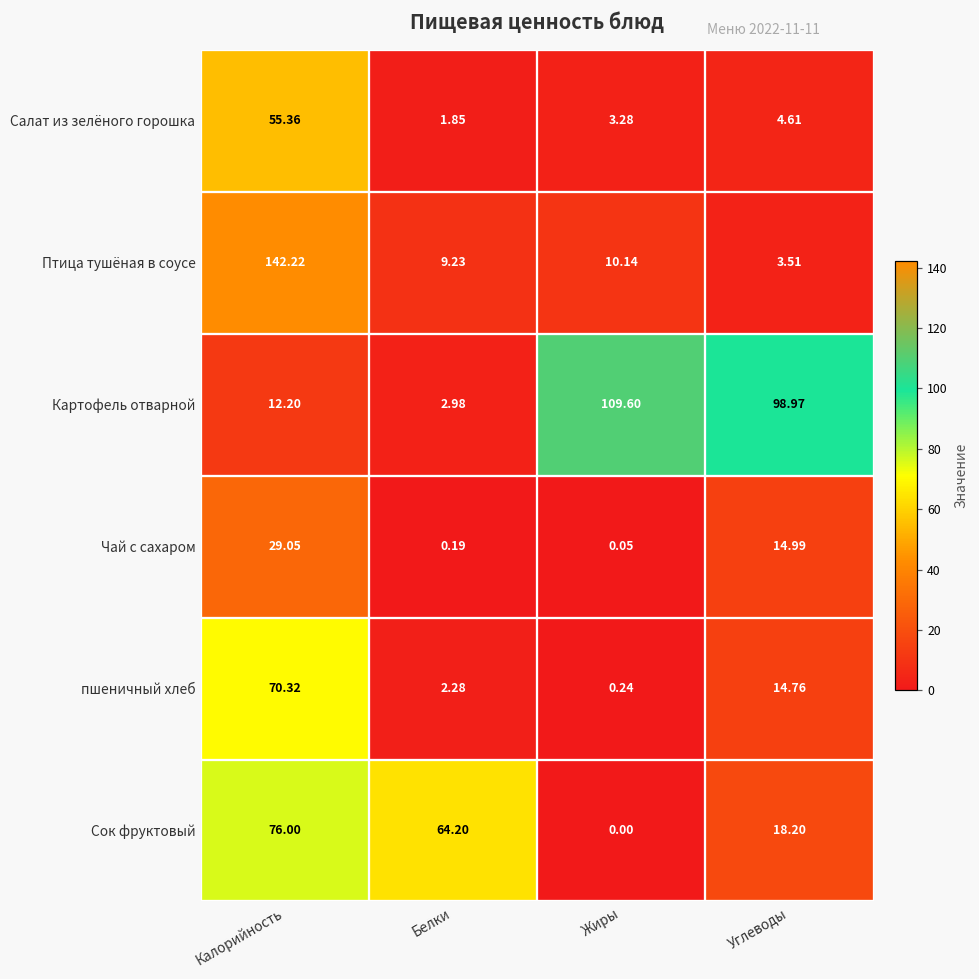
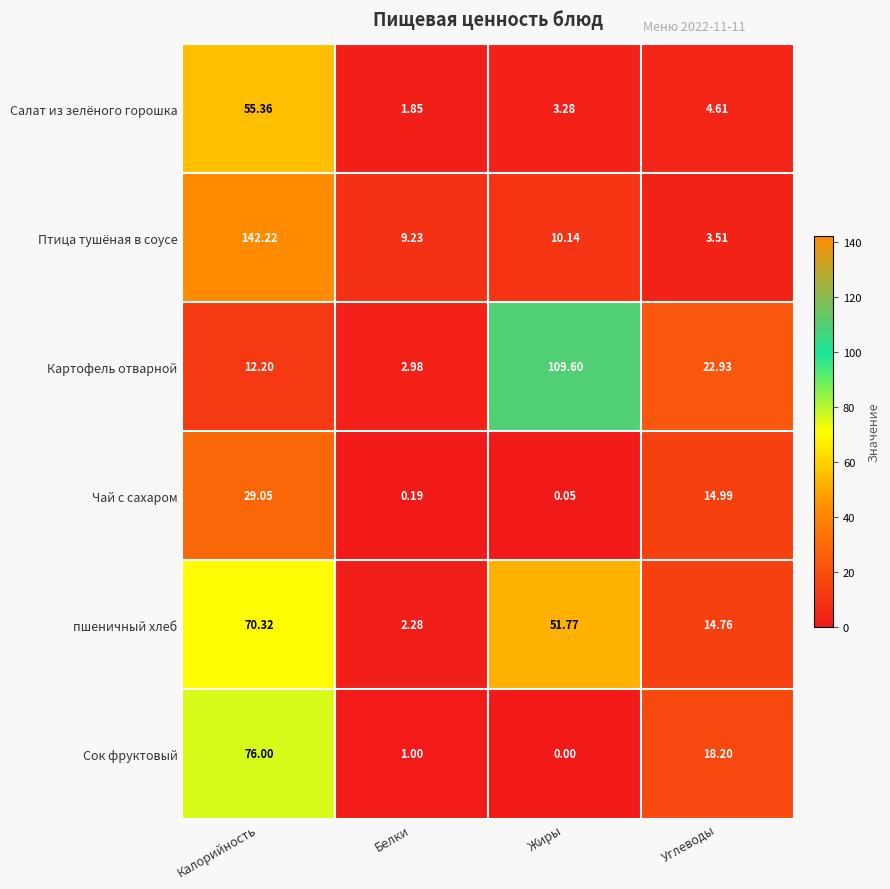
  {
    "Салат из зелёного горошка": {
      "Калорийность": 55.36,
      "Белки": 1.85,
      "Жиры": 3.28,
      "Углеводы": 4.61
    },
    "Птица тушёная в соусе": {
      "Калорийность": 142.22,
      "Белки": 9.23,
      "Жиры": 10.14,
      "Углеводы": 3.51
    },
    "Картофель отварной": {
      "Калорийность": 12.20,
      "Белки": 2.98,
      "Жиры": 109.60,
-     "Углеводы": 98.97
+     "Углеводы": 22.93
    },
    "Чай с сахаром": {
      "Калорийность": 29.05,
      "Белки": 0.19,
      "Жиры": 0.05,
      "Углеводы": 14.99
    },
    "пшеничный хлеб": {
      "Калорийность": 70.32,
      "Белки": 2.28,
-     "Жиры": 0.24,
+     "Жиры": 51.77,
      "Углеводы": 14.76
    },
    "Сок фруктовый": {
      "Калорийность": 76.00,
-     "Белки": 64.20,
+     "Белки": 1.00,
      "Жиры": 0.00,
      "Углеводы": 18.20
    }
  }
